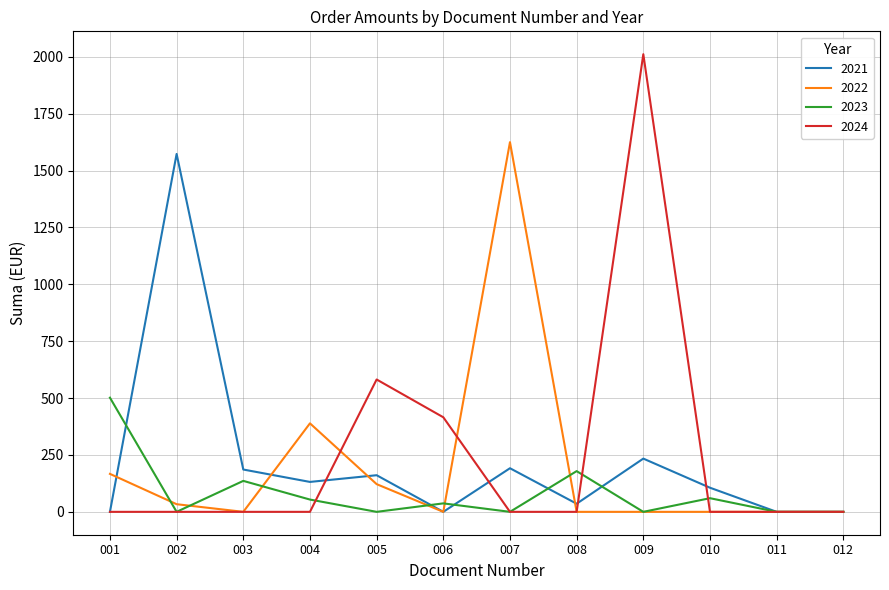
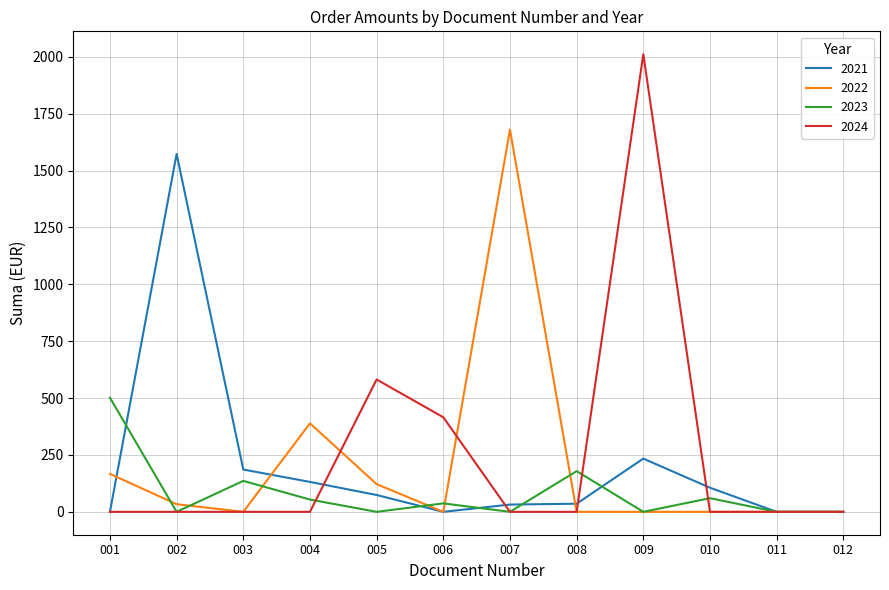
  {
    "2021": {
      "002": 1570,
      "003": 190,
      "004": 130,
-     "005": 160,
-     "007": 190,
+     "005": 70,
+     "007": 30,
      "008": 40,
      "009": 230,
      "010": 110
    },
    "2022": {
      "001": 170,
      "002": 30,
      "004": 390,
      "005": 120,
-     "007": 1630
+     "007": 1680
    },
    "2023": {
      "001": 500,
      "003": 140,
      "004": 50,
      "005": 0,
      "006": 40,
      "008": 180,
      "010": 60
    },
    "2024": {
      "004": 0,
      "005": 580,
      "006": 420,
      "009": 2010
    }
  }
